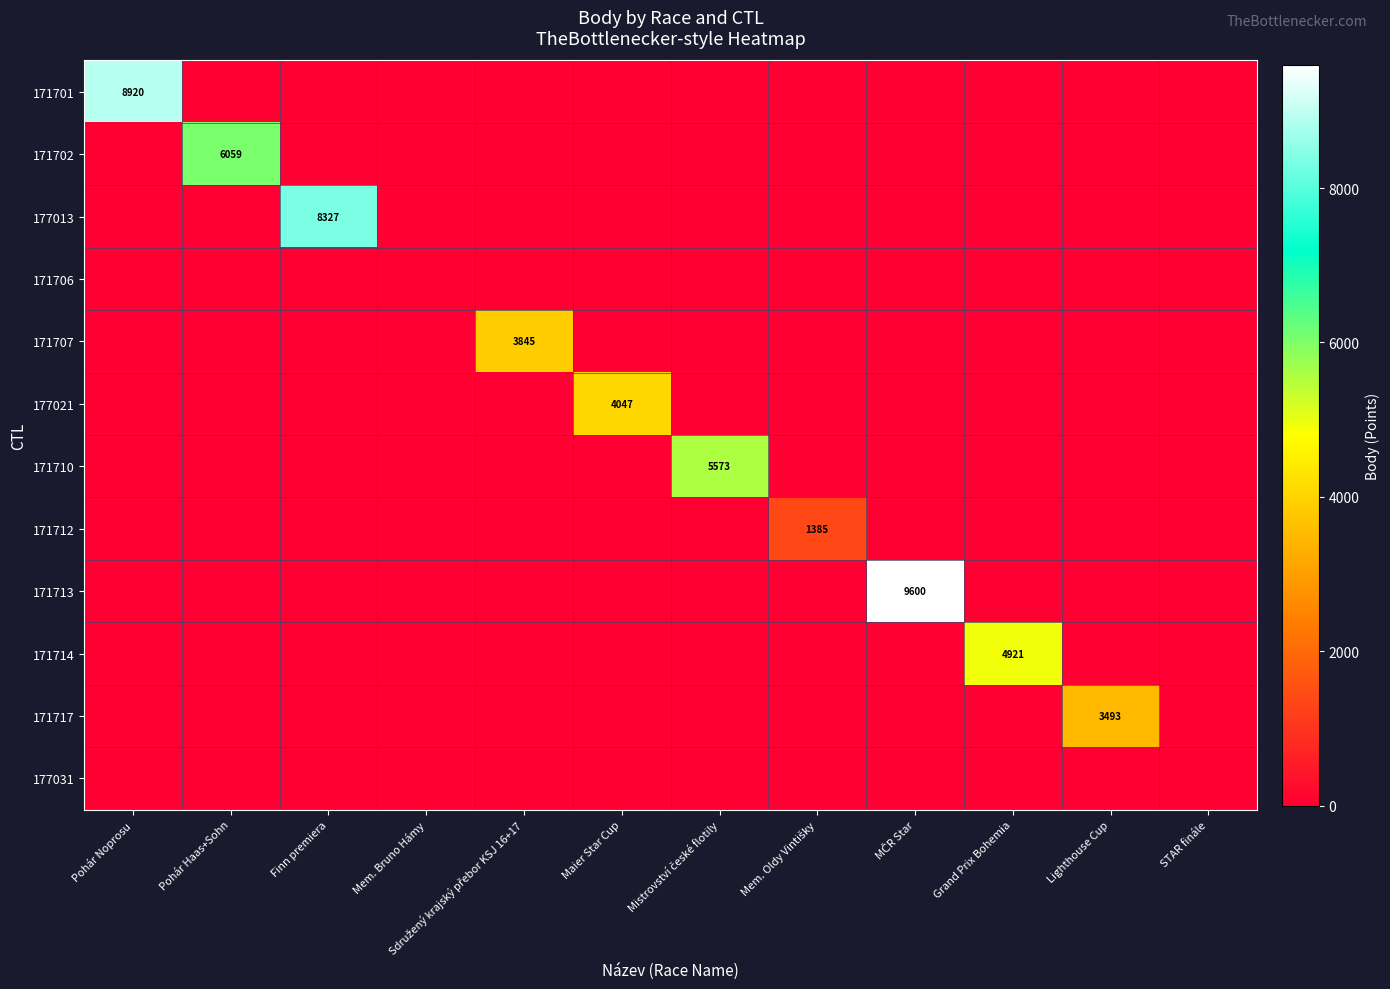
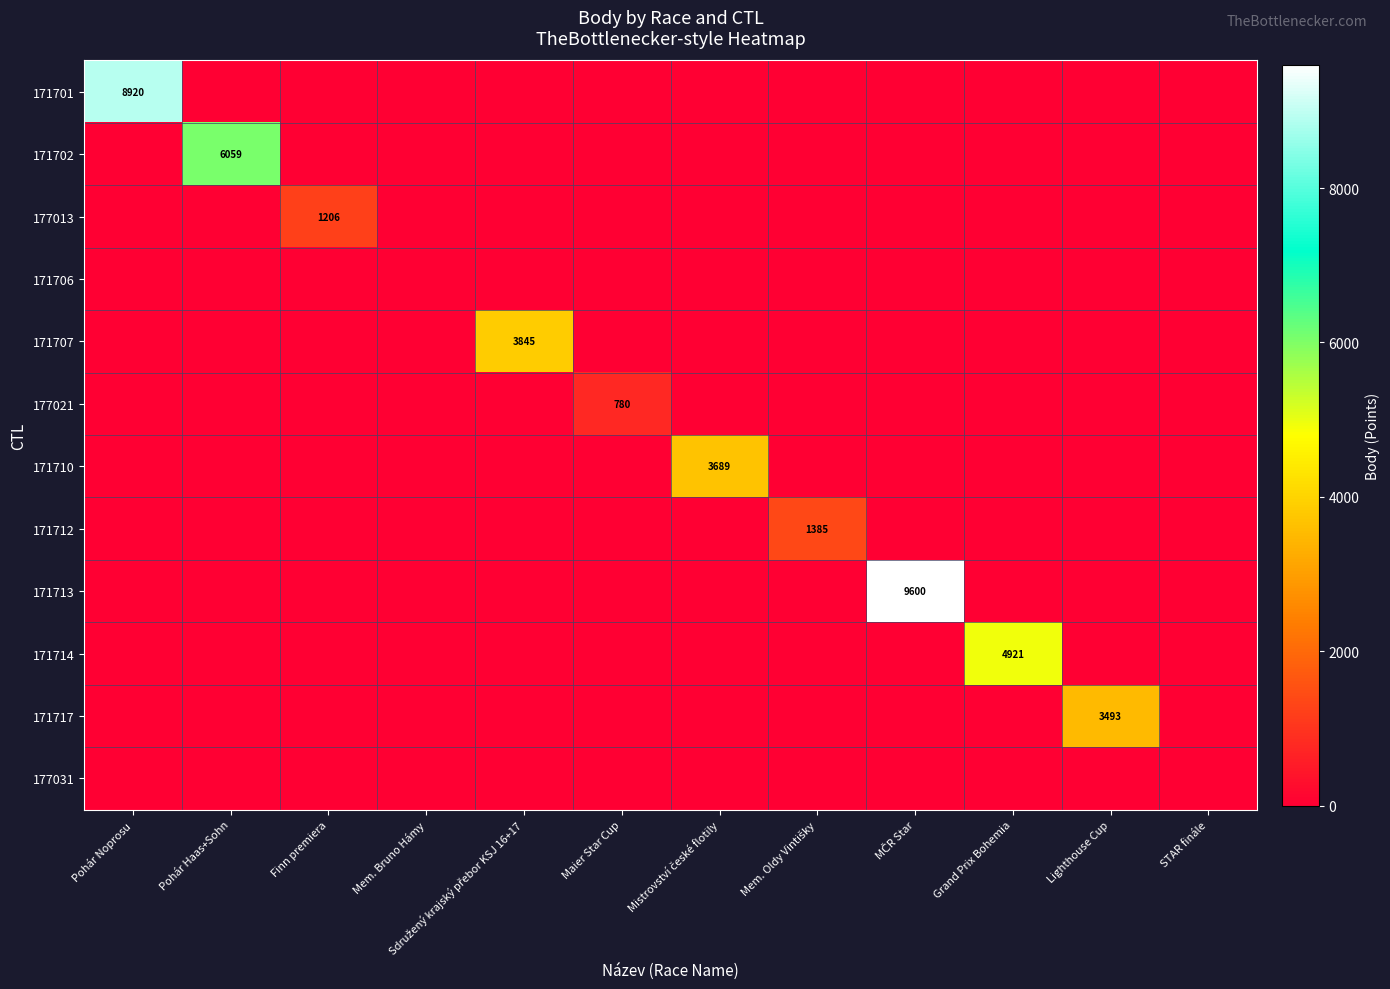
  {
    "171701": {
      "Pohár Noprosu": 8920
    },
    "171702": {
      "Pohár Haas+Sohn": 6059
    },
    "177013": {
-     "Finn premiera": 8327
+     "Finn premiera": 1206
    },
    "171707": {
      "Sdružený krajský přebor KSJ 16+17": 3845
    },
    "177021": {
-     "Maier Star Cup": 4047
+     "Maier Star Cup": 780
    },
    "171710": {
-     "Mistrovství české flotily": 5573
+     "Mistrovství české flotily": 3689
    },
    "171712": {
      "Mem. Oldy Vintišky": 1385
    },
    "171713": {
      "MČR Star": 9600
    },
    "171714": {
      "Grand Prix Bohemia": 4921
    },
    "171717": {
      "Lighthouse Cup": 3493
    }
  }
